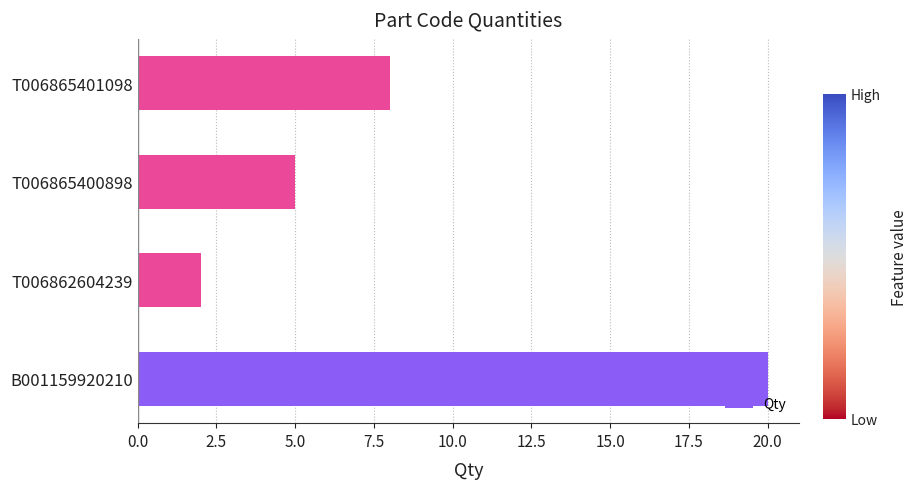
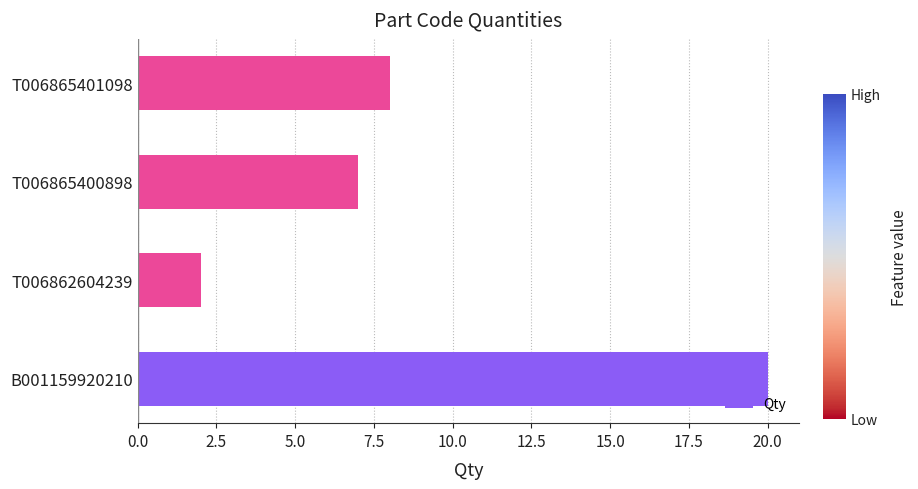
  {
    "T006865401098": 8,
-   "T006865400898": 5,
+   "T006865400898": 7,
    "T006862604239": 2,
    "B001159920210": 20
  }
